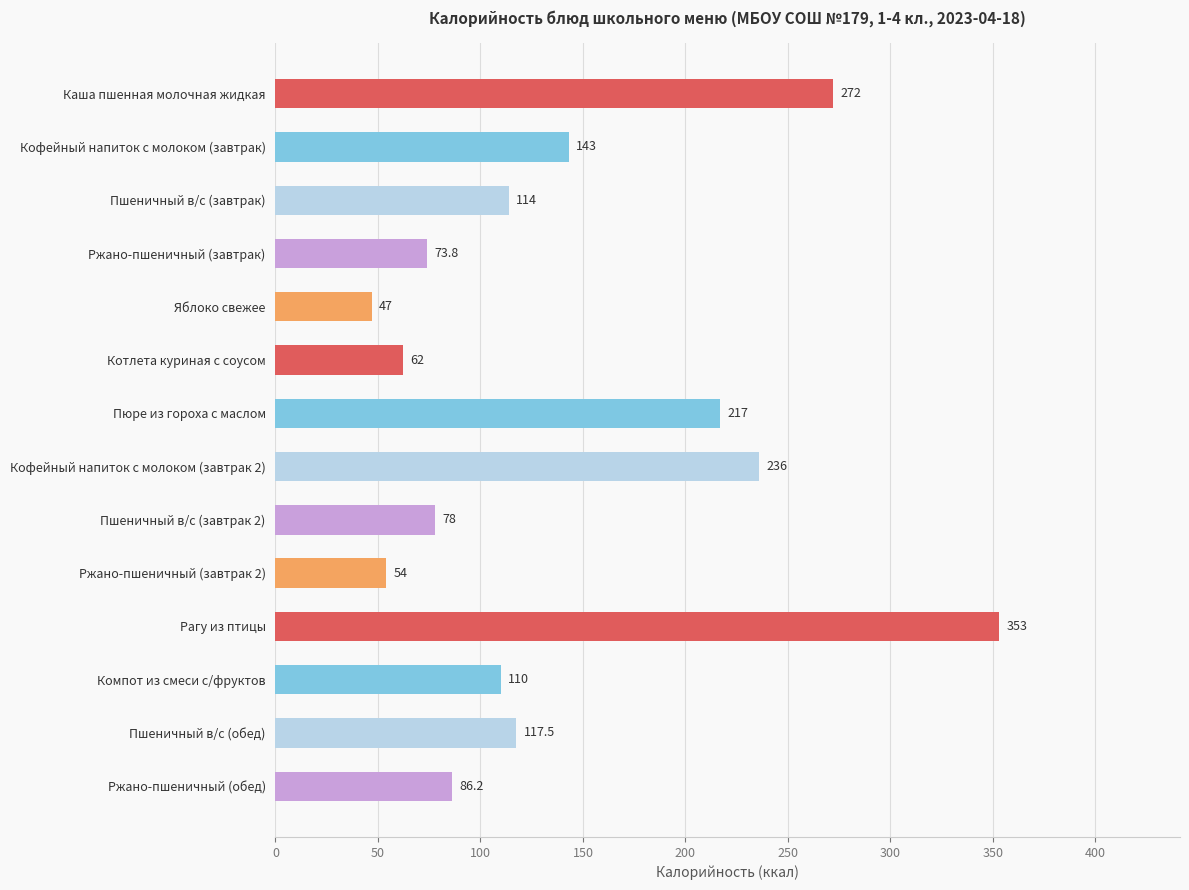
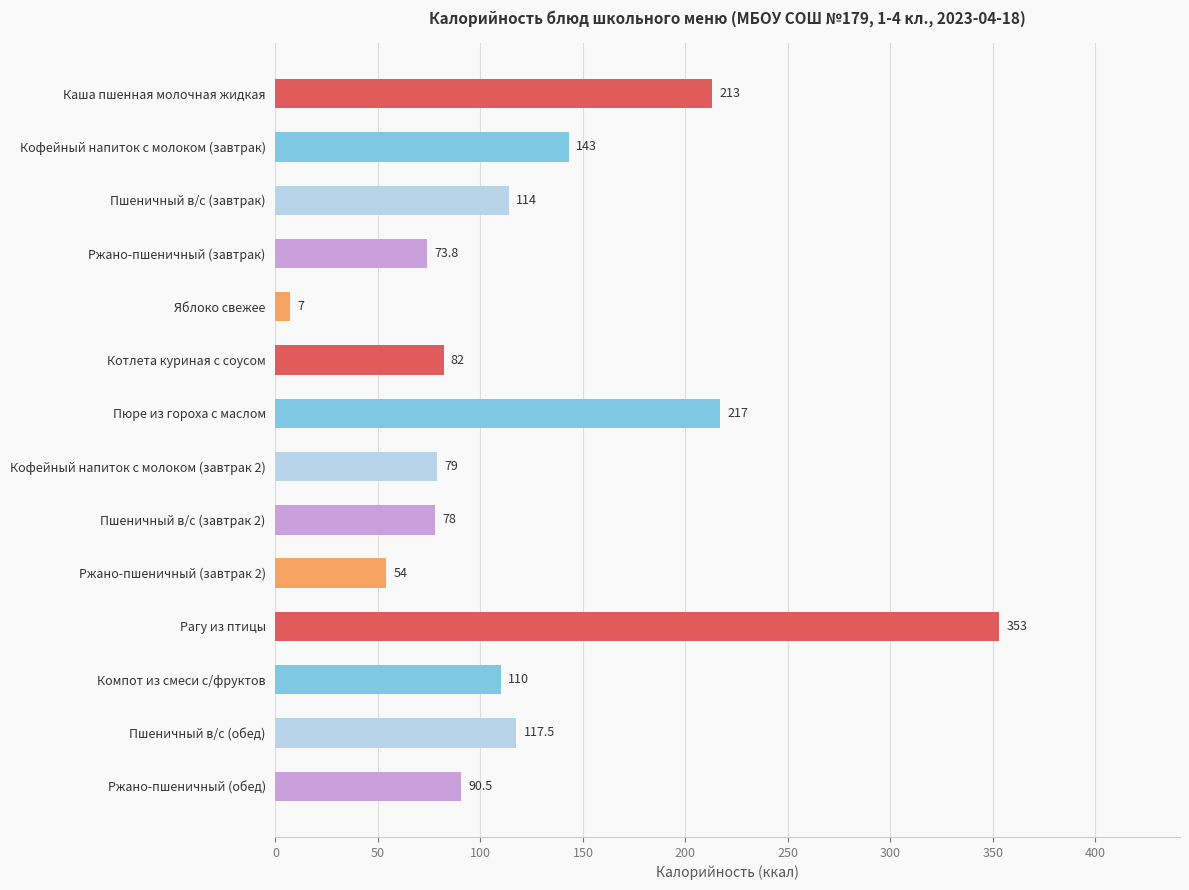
  {
-   "Каша пшенная молочная жидкая": 272,
+   "Каша пшенная молочная жидкая": 213,
    "Кофейный напиток с молоком (завтрак)": 143,
    "Пшеничный в/с (завтрак)": 114,
    "Ржано-пшеничный (завтрак)": 73.8,
-   "Яблоко свежее": 47,
-   "Котлета куриная с соусом": 62,
+   "Яблоко свежее": 7,
+   "Котлета куриная с соусом": 82,
    "Пюре из гороха с маслом": 217,
-   "Кофейный напиток с молоком (завтрак 2)": 236,
+   "Кофейный напиток с молоком (завтрак 2)": 79,
    "Пшеничный в/с (завтрак 2)": 78,
    "Ржано-пшеничный (завтрак 2)": 54,
    "Рагу из птицы": 353,
    "Компот из смеси с/фруктов": 110,
    "Пшеничный в/с (обед)": 117.5,
-   "Ржано-пшеничный (обед)": 86.2
+   "Ржано-пшеничный (обед)": 90.5
  }
